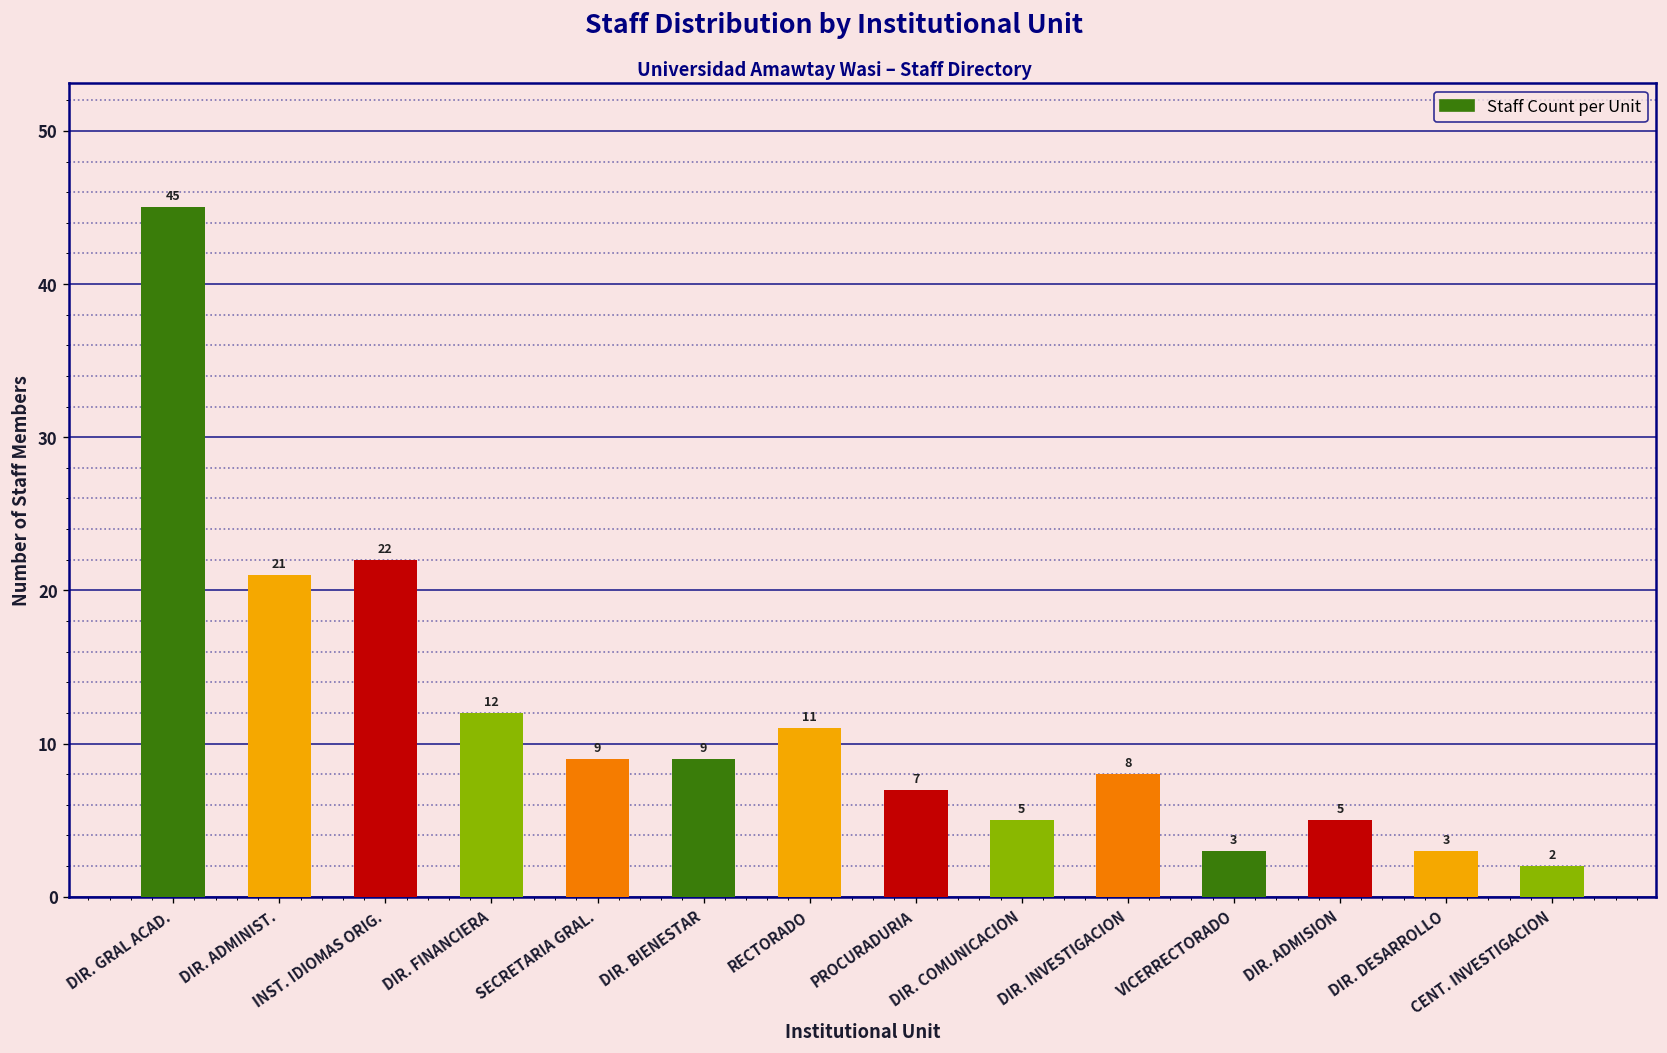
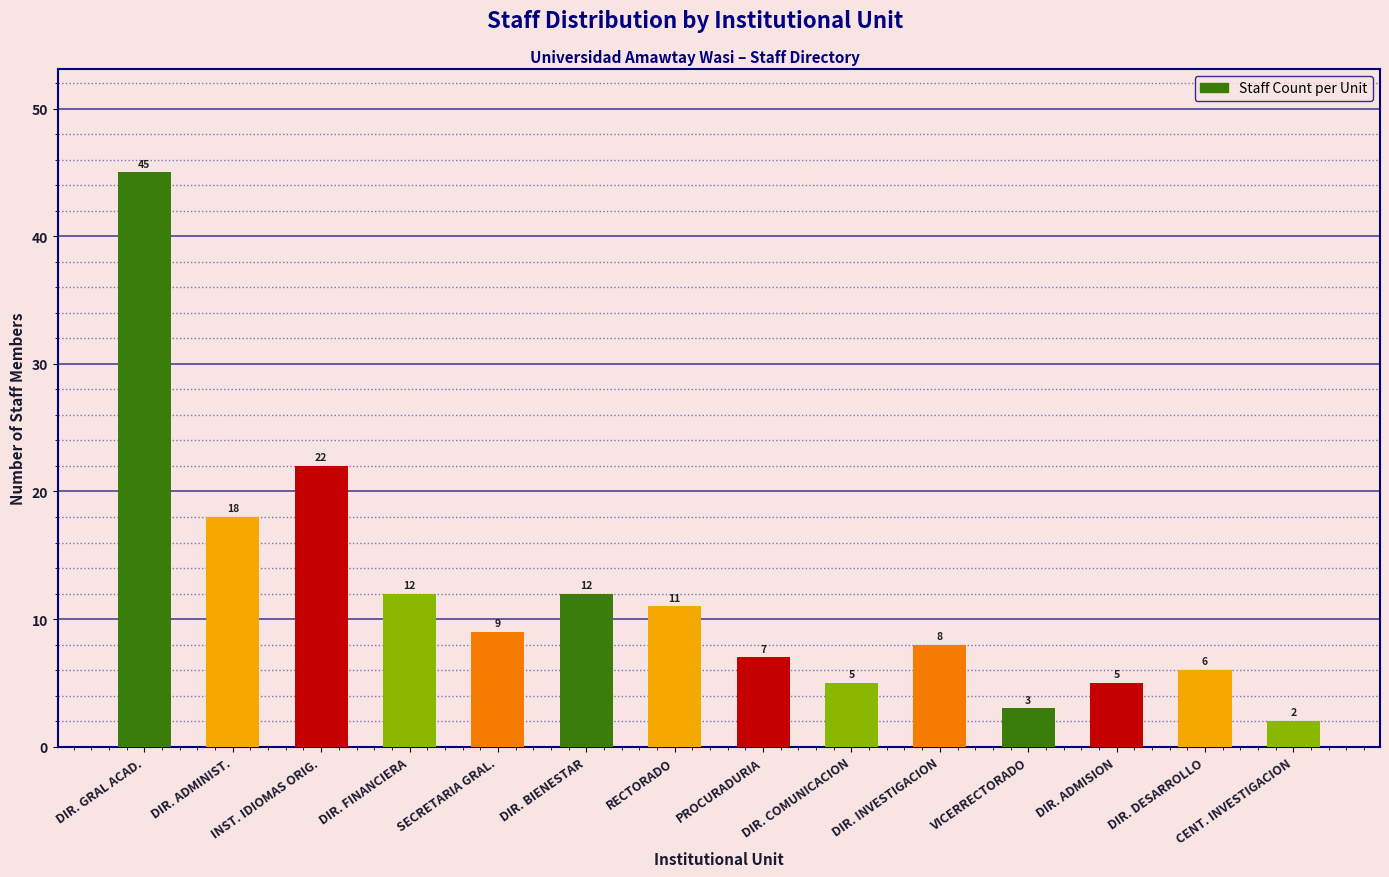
  {
    "DIR. GRAL ACAD.": 45,
-   "DIR. ADMINIST.": 21,
+   "DIR. ADMINIST.": 18,
    "INST. IDIOMAS ORIG.": 22,
    "DIR. FINANCIERA": 12,
    "SECRETARIA GRAL.": 9,
-   "DIR. BIENESTAR": 9,
+   "DIR. BIENESTAR": 12,
    "RECTORADO": 11,
    "PROCURADURIA": 7,
    "DIR. COMUNICACION": 5,
    "DIR. INVESTIGACION": 8,
    "VICERRECTORADO": 3,
    "DIR. ADMISION": 5,
-   "DIR. DESARROLLO": 3,
+   "DIR. DESARROLLO": 6,
    "CENT. INVESTIGACION": 2
  }
